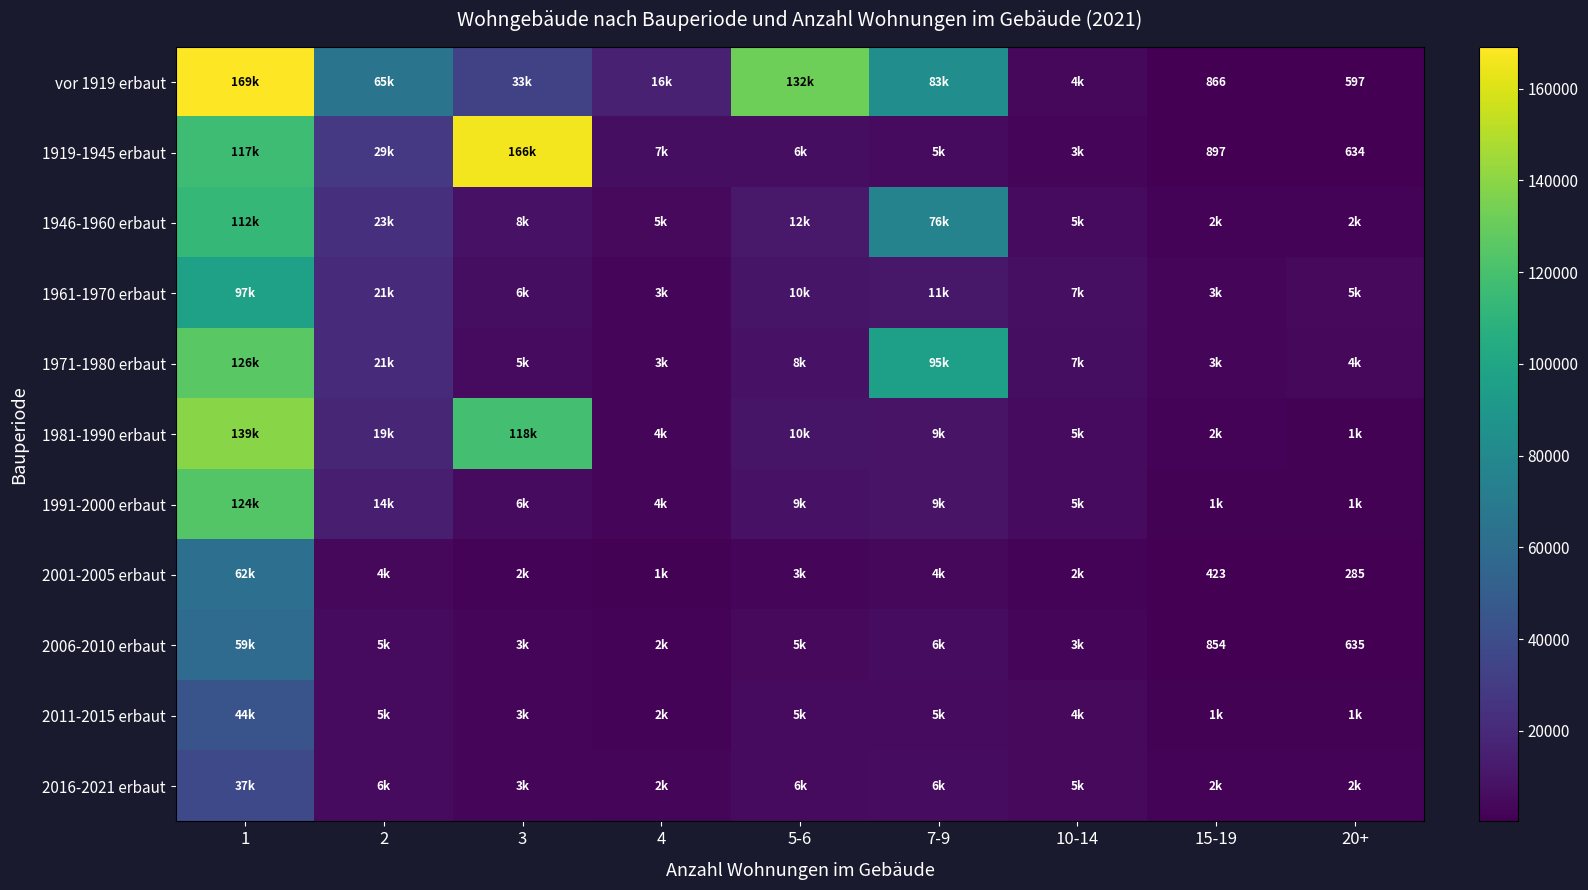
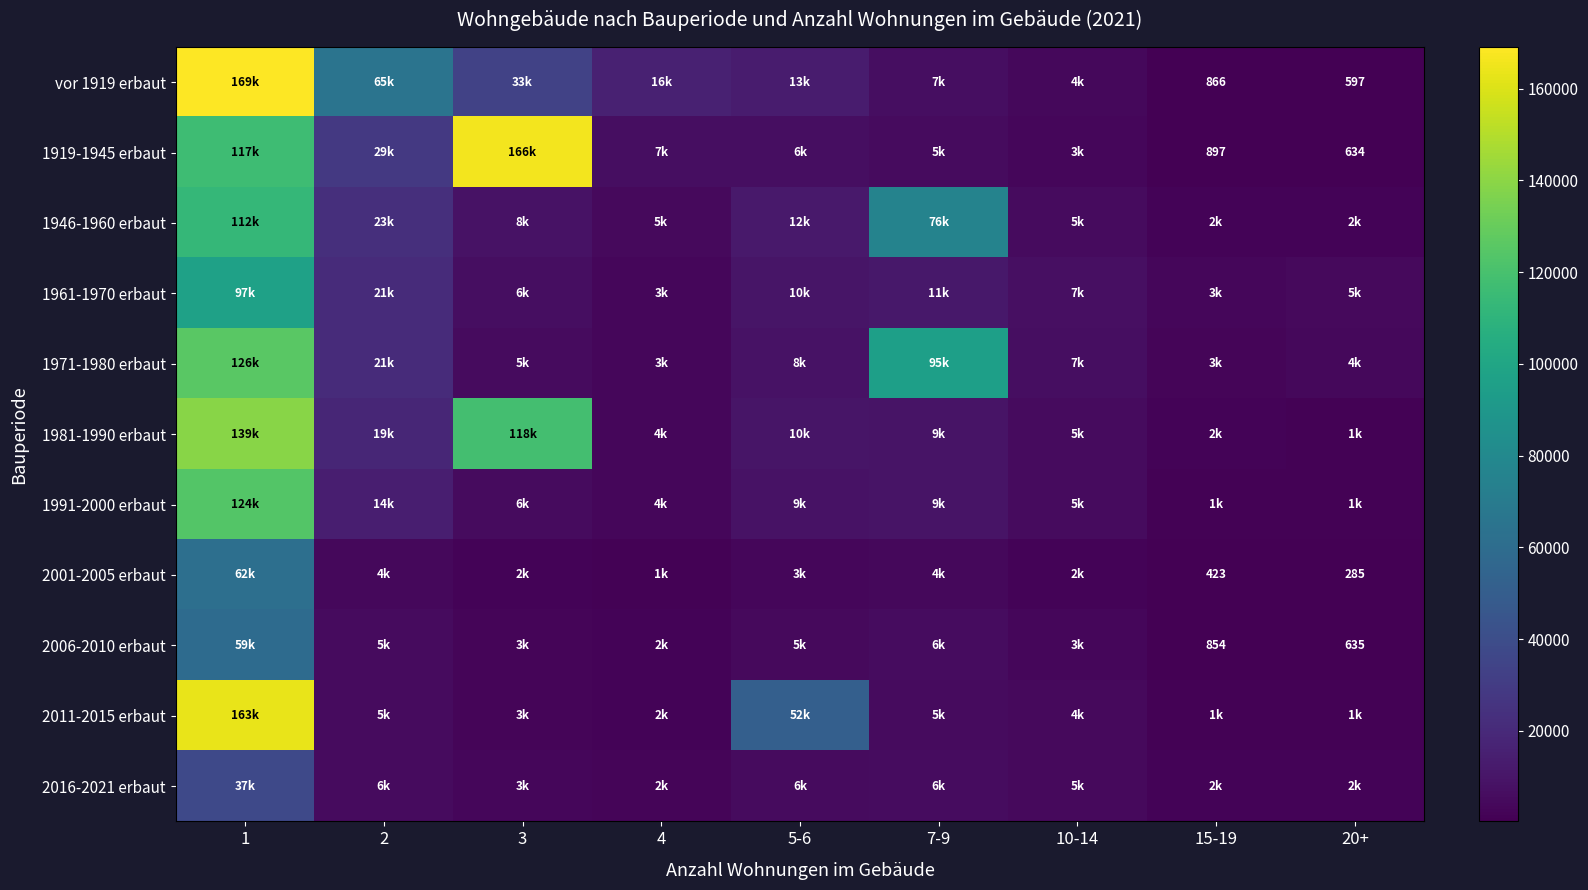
  {
    "vor 1919 erbaut": {
      "1": "169k",
      "2": "65k",
      "3": "33k",
      "4": "16k",
-     "5-6": "132k",
-     "7-9": "83k",
+     "5-6": "13k",
+     "7-9": "7k",
      "10-14": "4k",
      "15-19": "866",
      "20+": "597"
    },
    "1919-1945 erbaut": {
      "1": "117k",
      "2": "29k",
      "3": "166k",
      "4": "7k",
      "5-6": "6k",
      "7-9": "5k",
      "10-14": "3k",
      "15-19": "897",
      "20+": "634"
    },
    "1946-1960 erbaut": {
      "1": "112k",
      "2": "23k",
      "3": "8k",
      "4": "5k",
      "5-6": "12k",
      "7-9": "76k",
      "10-14": "5k",
      "15-19": "2k",
      "20+": "2k"
    },
    "1961-1970 erbaut": {
      "1": "97k",
      "2": "21k",
      "3": "6k",
      "4": "3k",
      "5-6": "10k",
      "7-9": "11k",
      "10-14": "7k",
      "15-19": "3k",
      "20+": "5k"
    },
    "1971-1980 erbaut": {
      "1": "126k",
      "2": "21k",
      "3": "5k",
      "4": "3k",
      "5-6": "8k",
      "7-9": "95k",
      "10-14": "7k",
      "15-19": "3k",
      "20+": "4k"
    },
    "1981-1990 erbaut": {
      "1": "139k",
      "2": "19k",
      "3": "118k",
      "4": "4k",
      "5-6": "10k",
      "7-9": "9k",
      "10-14": "5k",
      "15-19": "2k",
      "20+": "1k"
    },
    "1991-2000 erbaut": {
      "1": "124k",
      "2": "14k",
      "3": "6k",
      "4": "4k",
      "5-6": "9k",
      "7-9": "9k",
      "10-14": "5k",
      "15-19": "1k",
      "20+": "1k"
    },
    "2001-2005 erbaut": {
      "1": "62k",
      "2": "4k",
      "3": "2k",
      "4": "1k",
      "5-6": "3k",
      "7-9": "4k",
      "10-14": "2k",
      "15-19": "423",
      "20+": "285"
    },
    "2006-2010 erbaut": {
      "1": "59k",
      "2": "5k",
      "3": "3k",
      "4": "2k",
      "5-6": "5k",
      "7-9": "6k",
      "10-14": "3k",
      "15-19": "854",
      "20+": "635"
    },
    "2011-2015 erbaut": {
-     "1": "44k",
+     "1": "163k",
      "2": "5k",
      "3": "3k",
      "4": "2k",
-     "5-6": "5k",
+     "5-6": "52k",
      "7-9": "5k",
      "10-14": "4k",
      "15-19": "1k",
      "20+": "1k"
    },
    "2016-2021 erbaut": {
      "1": "37k",
      "2": "6k",
      "3": "3k",
      "4": "2k",
      "5-6": "6k",
      "7-9": "6k",
      "10-14": "5k",
      "15-19": "2k",
      "20+": "2k"
    }
  }
